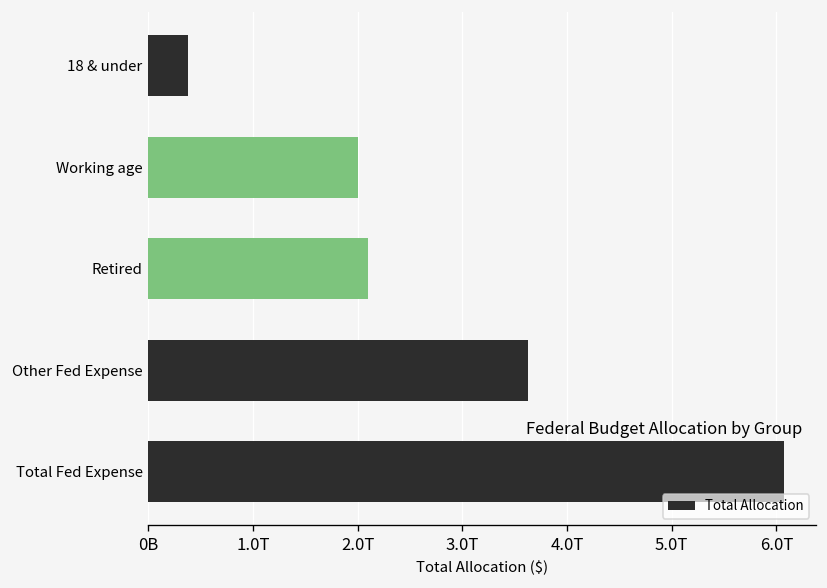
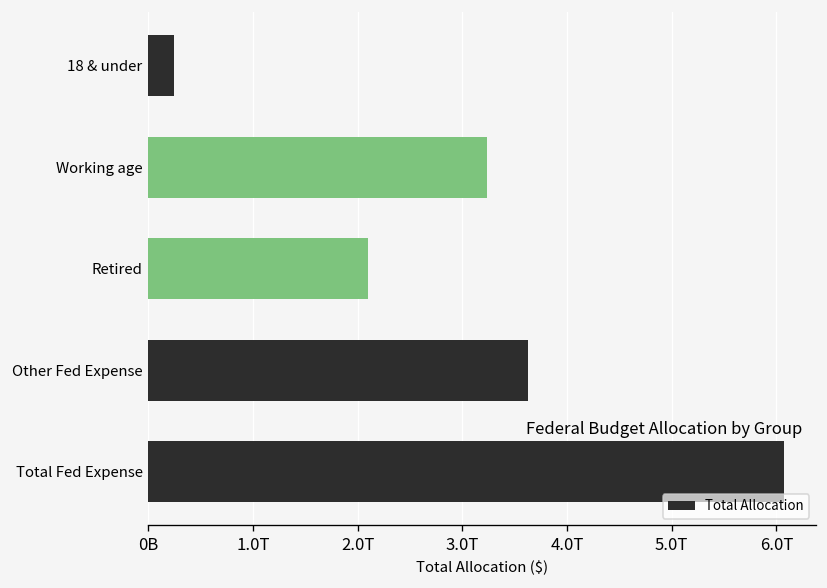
  {
-   "18 & under": "0.4T",
-   "Working age": "2.0T",
+   "18 & under": "0.2T",
+   "Working age": "3.2T",
    "Retired": "2.1T",
    "Other Fed Expense": "3.6T",
    "Total Fed Expense": "6.1T"
  }
